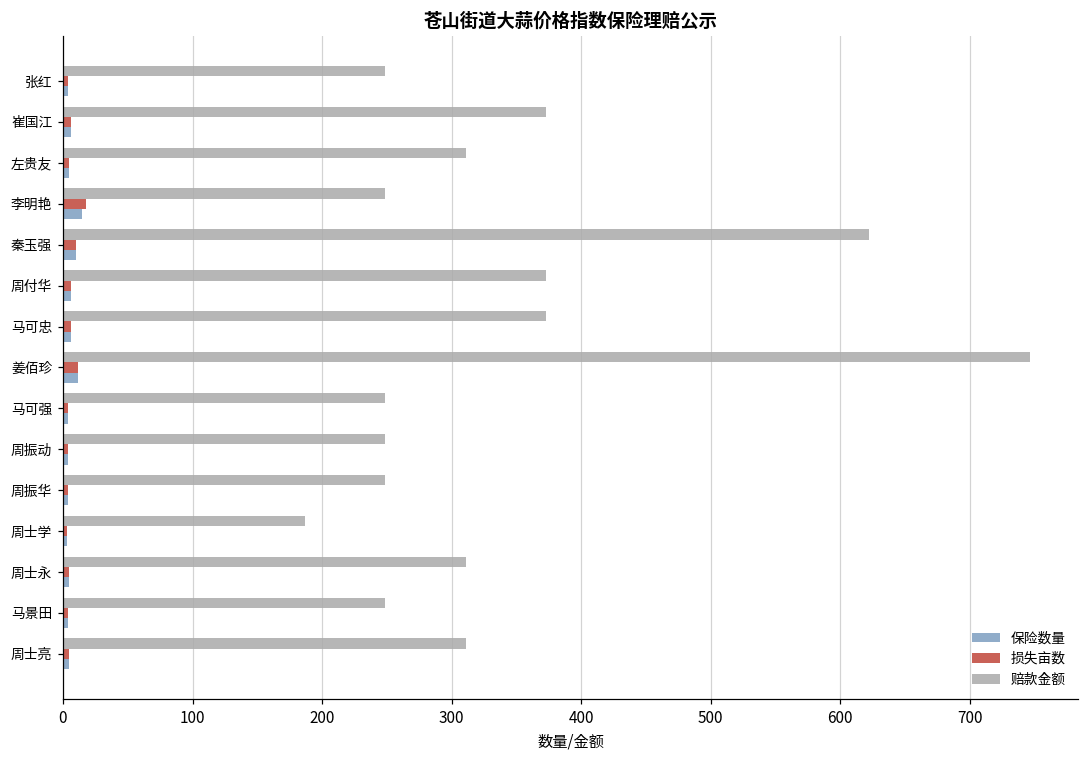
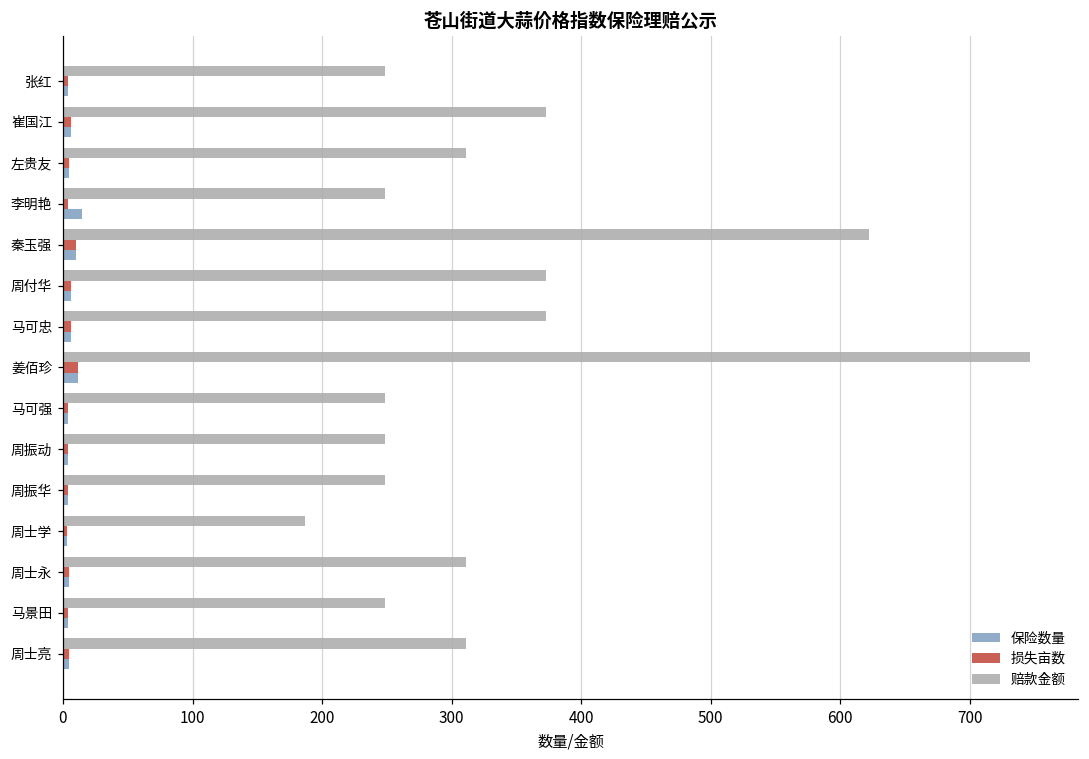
  {
    "损失亩数": {
      "张红": 4,
      "崔国江": 6,
      "左贵友": 5,
-     "李明艳": 18,
+     "李明艳": 4,
      "秦玉强": 10,
      "周付华": 6,
      "马可忠": 6,
      "姜佰珍": 12,
      "马可强": 4,
      "周振动": 4,
      "周振华": 4,
      "周士学": 3,
      "周士永": 5,
      "马景田": 4,
      "周士亮": 5
    }
  }
